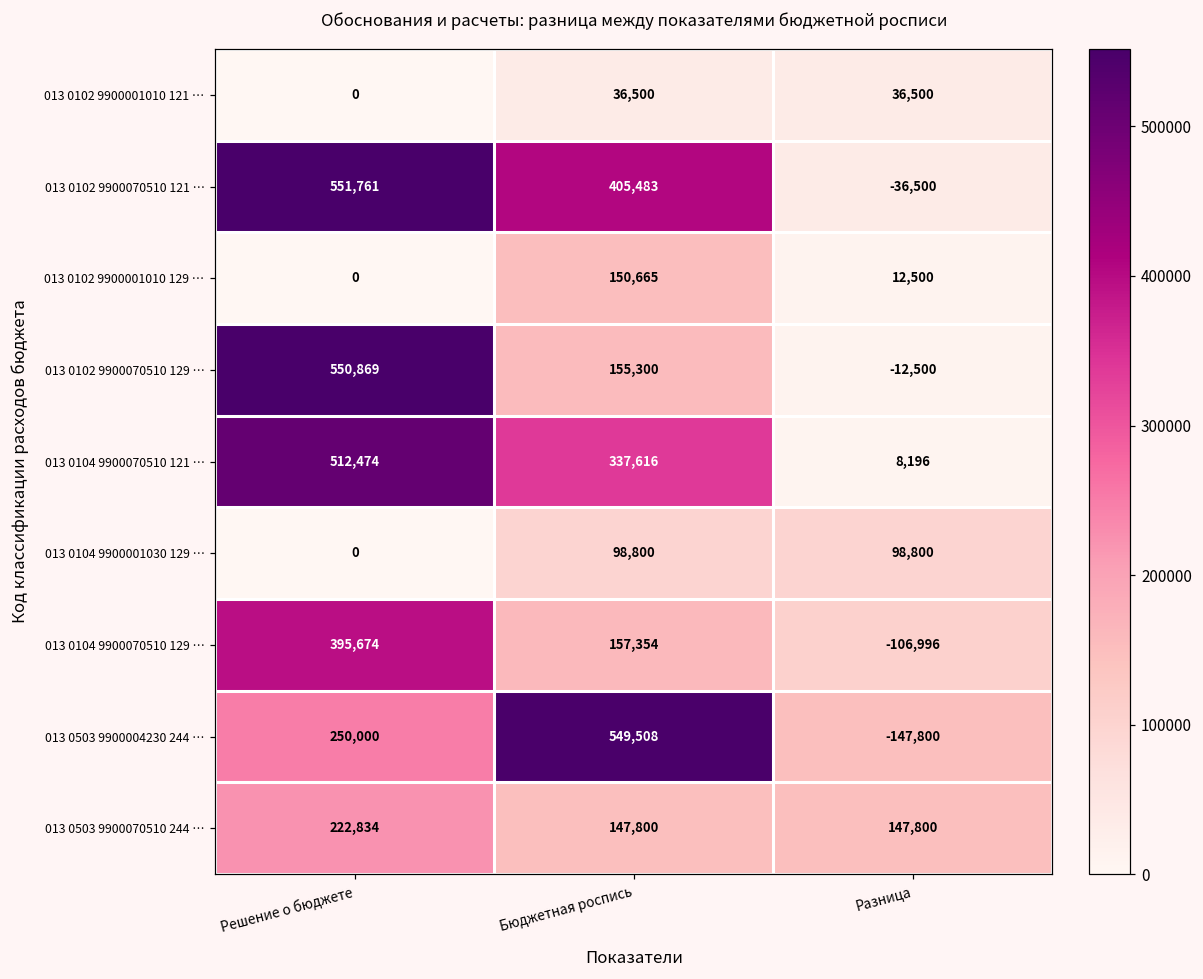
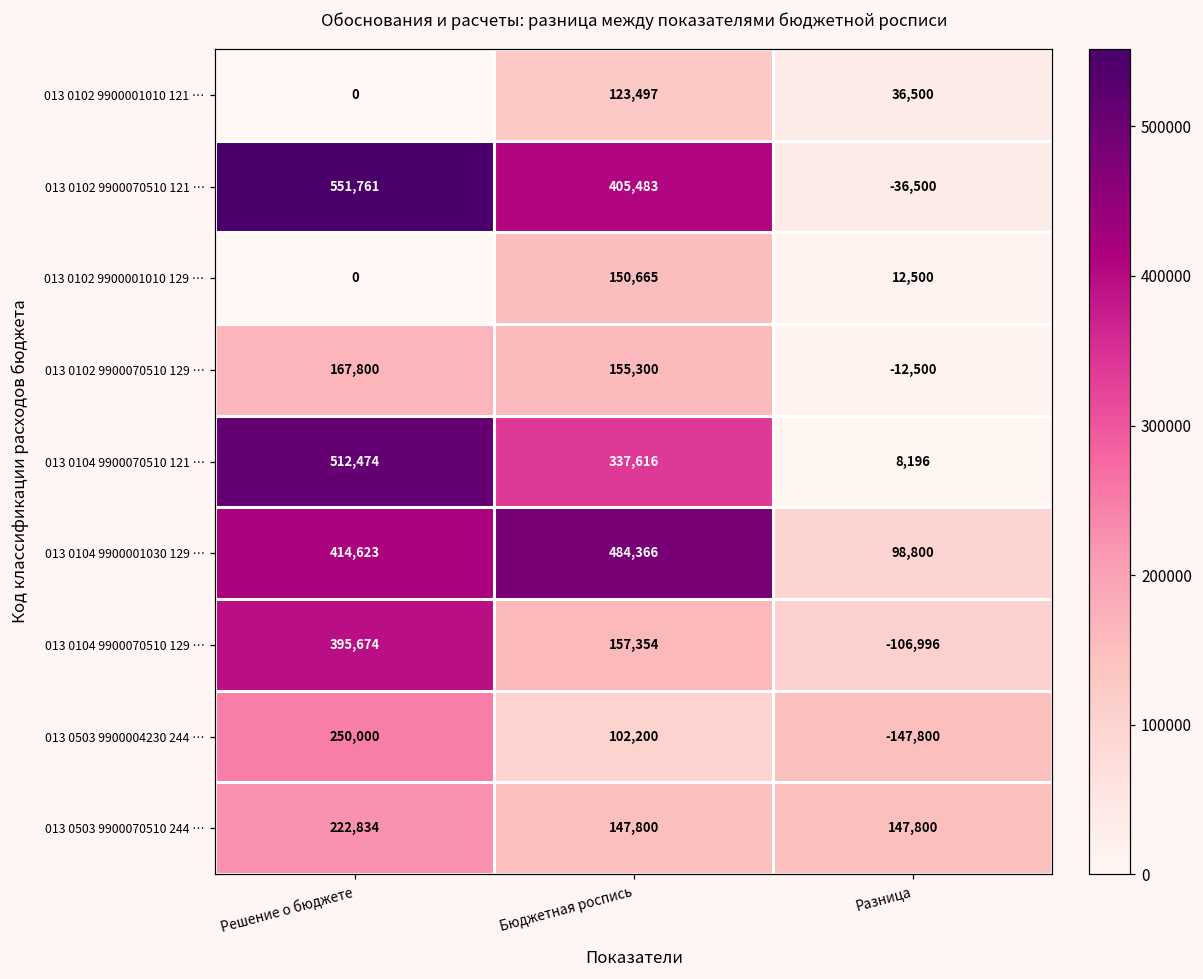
  {
    "013 0102 9900001010 121 …": {
      "Решение о бюджете": "0",
-     "Бюджетная роспись": "36,500",
+     "Бюджетная роспись": "123,497",
      "Разница": "36,500"
    },
    "013 0102 9900070510 121 …": {
      "Решение о бюджете": "551,761",
      "Бюджетная роспись": "405,483",
      "Разница": "-36,500"
    },
    "013 0102 9900001010 129 …": {
      "Решение о бюджете": "0",
      "Бюджетная роспись": "150,665",
      "Разница": "12,500"
    },
    "013 0102 9900070510 129 …": {
-     "Решение о бюджете": "550,869",
+     "Решение о бюджете": "167,800",
      "Бюджетная роспись": "155,300",
      "Разница": "-12,500"
    },
    "013 0104 9900070510 121 …": {
      "Решение о бюджете": "512,474",
      "Бюджетная роспись": "337,616",
      "Разница": "8,196"
    },
    "013 0104 9900001030 129 …": {
-     "Решение о бюджете": "0",
-     "Бюджетная роспись": "98,800",
+     "Решение о бюджете": "414,623",
+     "Бюджетная роспись": "484,366",
      "Разница": "98,800"
    },
    "013 0104 9900070510 129 …": {
      "Решение о бюджете": "395,674",
      "Бюджетная роспись": "157,354",
      "Разница": "-106,996"
    },
    "013 0503 9900004230 244 …": {
      "Решение о бюджете": "250,000",
-     "Бюджетная роспись": "549,508",
+     "Бюджетная роспись": "102,200",
      "Разница": "-147,800"
    },
    "013 0503 9900070510 244 …": {
      "Решение о бюджете": "222,834",
      "Бюджетная роспись": "147,800",
      "Разница": "147,800"
    }
  }
